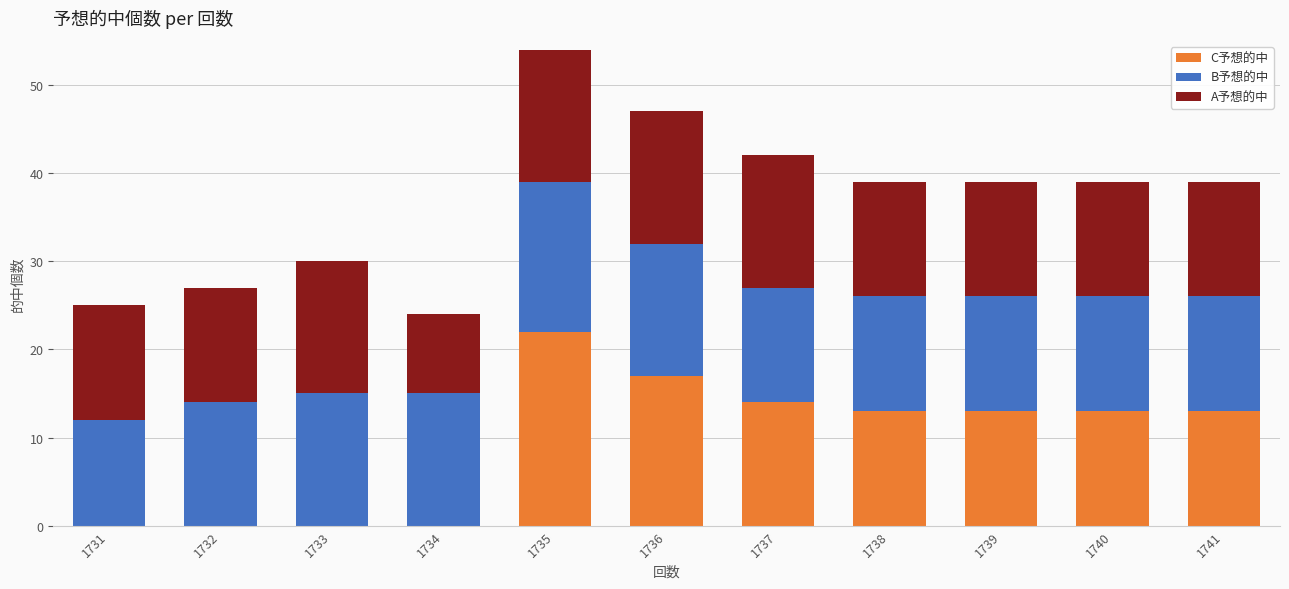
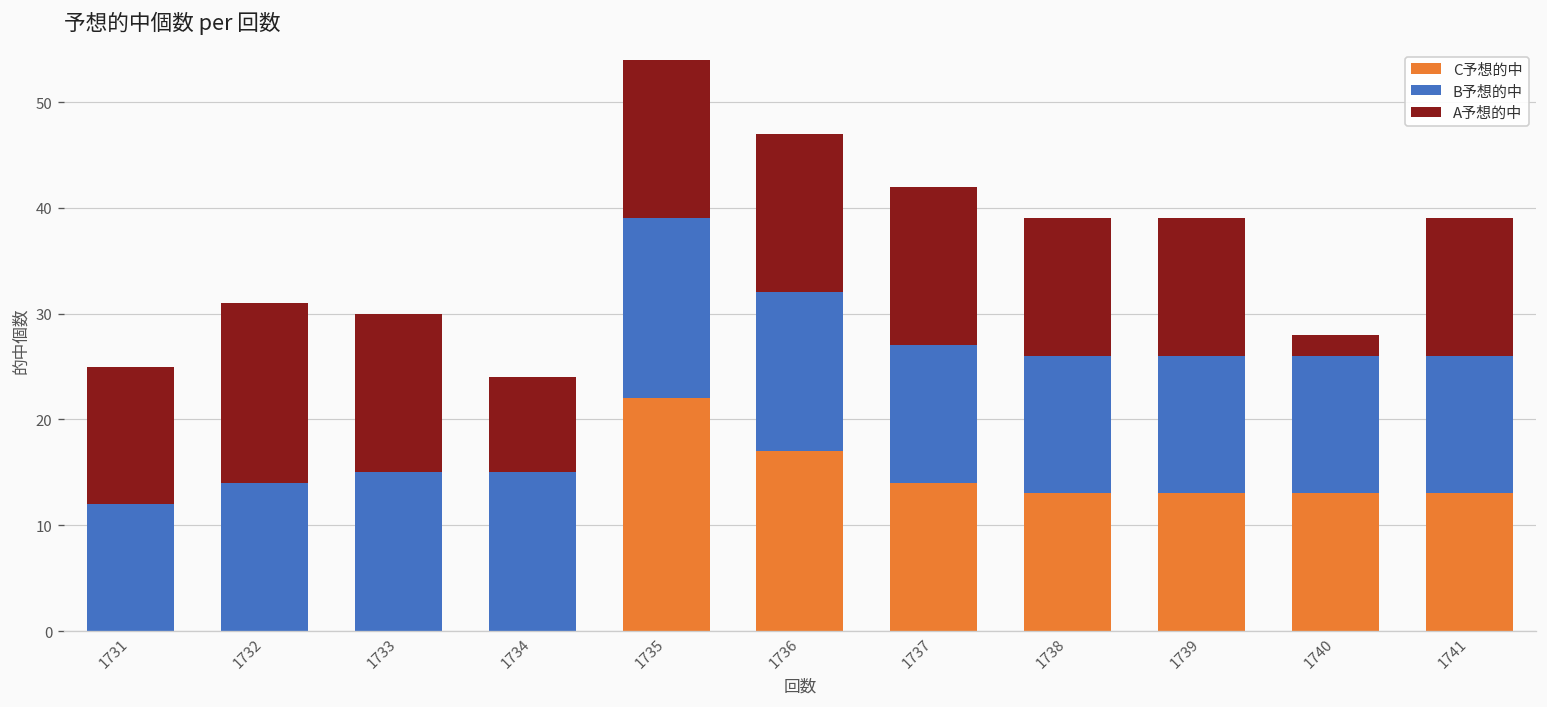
  {
    "C予想的中": {
      "1731": 0,
      "1732": 0,
      "1733": 0,
      "1734": 0,
      "1735": 22,
      "1736": 17,
      "1737": 14,
      "1738": 13,
      "1739": 13,
      "1740": 13,
      "1741": 13
    },
    "B予想的中": {
      "1731": 12,
      "1732": 14,
      "1733": 15,
      "1734": 15,
      "1735": 17,
      "1736": 15,
      "1737": 13,
      "1738": 13,
      "1739": 13,
      "1740": 13,
      "1741": 13
    },
    "A予想的中": {
      "1731": 13,
-     "1732": 13,
+     "1732": 17,
      "1733": 15,
      "1734": 9,
      "1735": 15,
      "1736": 15,
      "1737": 15,
      "1738": 13,
      "1739": 13,
-     "1740": 13,
+     "1740": 2,
      "1741": 13
    }
  }
